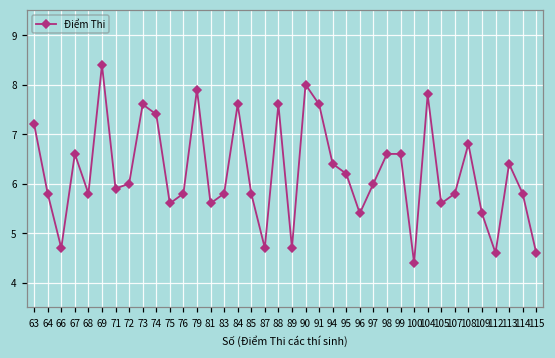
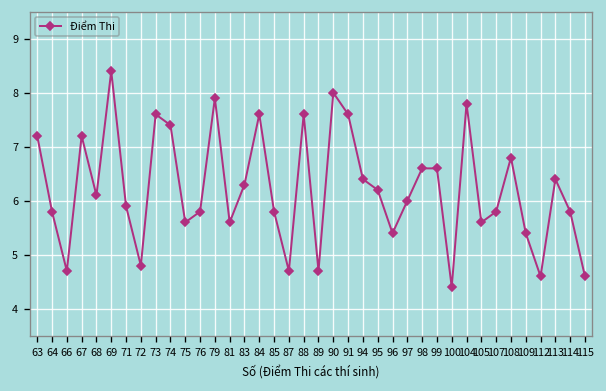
  {
    "63": 7.2,
    "64": 5.8,
    "66": 4.7,
-   "67": 6.6,
-   "68": 5.8,
+   "67": 7.2,
+   "68": 6.1,
    "69": 8.4,
    "71": 5.9,
-   "72": 6.0,
+   "72": 4.8,
    "73": 7.6,
    "74": 7.4,
    "75": 5.6,
    "76": 5.8,
    "79": 7.9,
    "81": 5.6,
-   "83": 5.8,
+   "83": 6.3,
    "84": 7.6,
    "85": 5.8,
    "87": 4.7,
    "88": 7.6,
    "89": 4.7,
    "90": 8.0,
    "91": 7.6,
    "94": 6.4,
    "95": 6.2,
    "96": 5.4,
    "97": 6.0,
    "98": 6.6,
    "99": 6.6
  }
